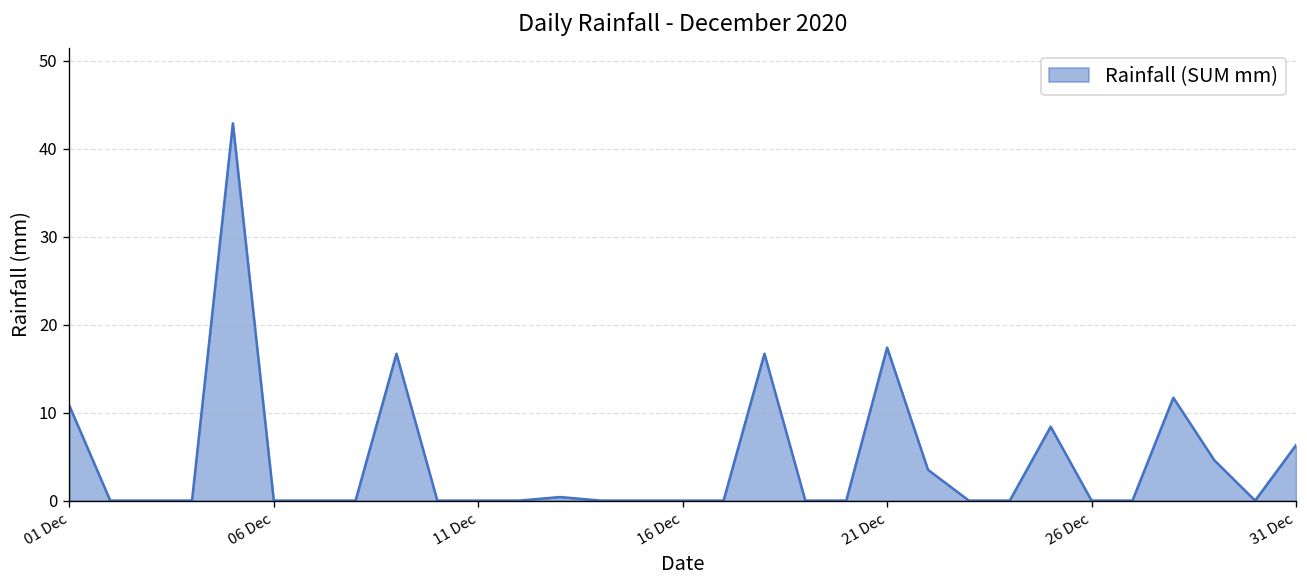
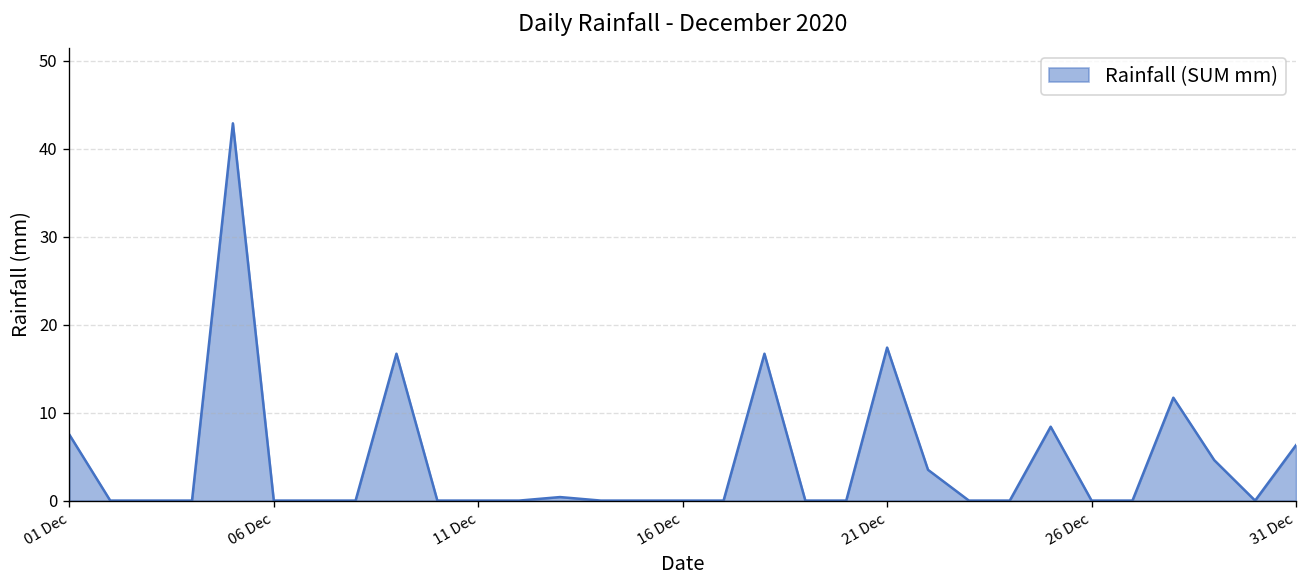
  {
-   "01 Dec": 11,
+   "01 Dec": 8,
    "06 Dec": 0,
    "11 Dec": 0,
    "16 Dec": 0,
    "21 Dec": 17,
    "26 Dec": 0,
    "31 Dec": 6
  }
